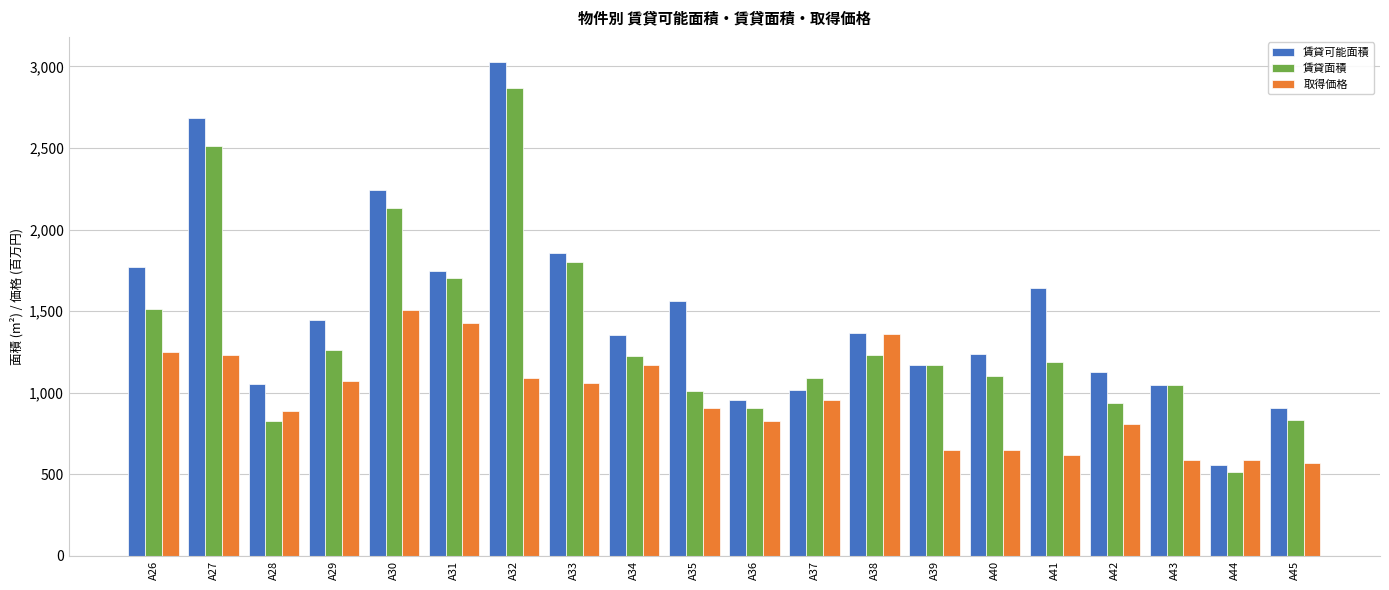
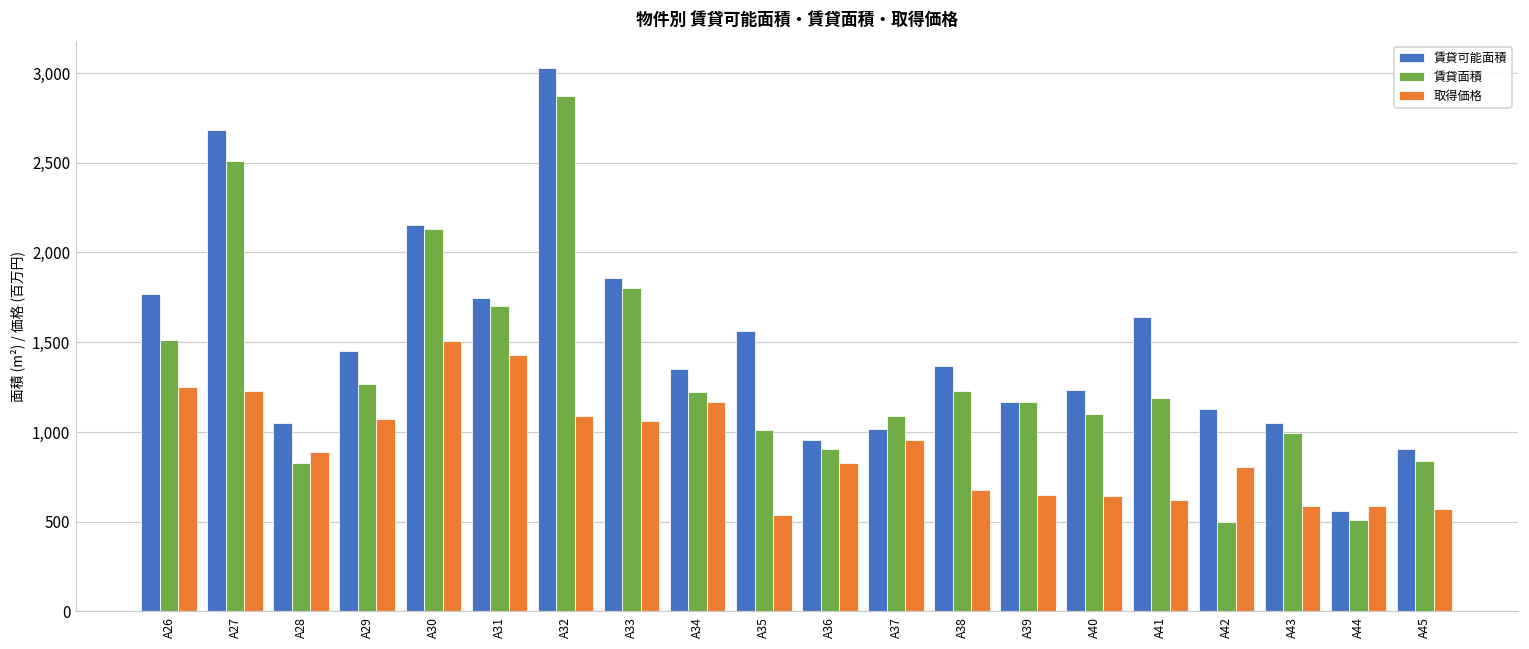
  {
    "賃貸可能面積": {
      "A26": "1,770",
      "A27": "2,680",
      "A28": "1,050",
      "A29": "1,450",
-     "A30": "2,240",
+     "A30": "2,150",
      "A31": "1,750",
      "A32": "3,030",
      "A33": "1,860",
      "A34": "1,350",
      "A35": "1,560",
      "A36": "950",
      "A37": "1,020",
      "A38": "1,370",
      "A39": "1,170",
      "A40": "1,240",
      "A41": "1,640",
      "A42": "1,130",
      "A43": "1,050",
      "A44": "560",
      "A45": "910"
    },
    "賃貸面積": {
      "A26": "1,510",
      "A27": "2,510",
      "A28": "830",
      "A29": "1,260",
      "A30": "2,130",
      "A31": "1,700",
      "A32": "2,870",
      "A33": "1,800",
      "A34": "1,220",
      "A35": "1,010",
      "A36": "910",
      "A37": "1,090",
      "A38": "1,230",
      "A39": "1,170",
      "A40": "1,100",
      "A41": "1,190",
-     "A42": "940",
-     "A43": "1,050",
+     "A42": "500",
+     "A43": "1,000",
      "A44": "510",
      "A45": "840"
    },
    "取得価格": {
      "A26": "1,250",
      "A27": "1,230",
      "A28": "890",
      "A29": "1,070",
      "A30": "1,510",
      "A31": "1,430",
      "A32": "1,090",
      "A33": "1,060",
      "A34": "1,170",
-     "A35": "910",
+     "A35": "540",
      "A36": "830",
      "A37": "960",
-     "A38": "1,360",
+     "A38": "680",
      "A39": "650",
      "A40": "650",
      "A41": "620",
      "A42": "810",
      "A43": "590",
      "A44": "590",
      "A45": "570"
    }
  }
